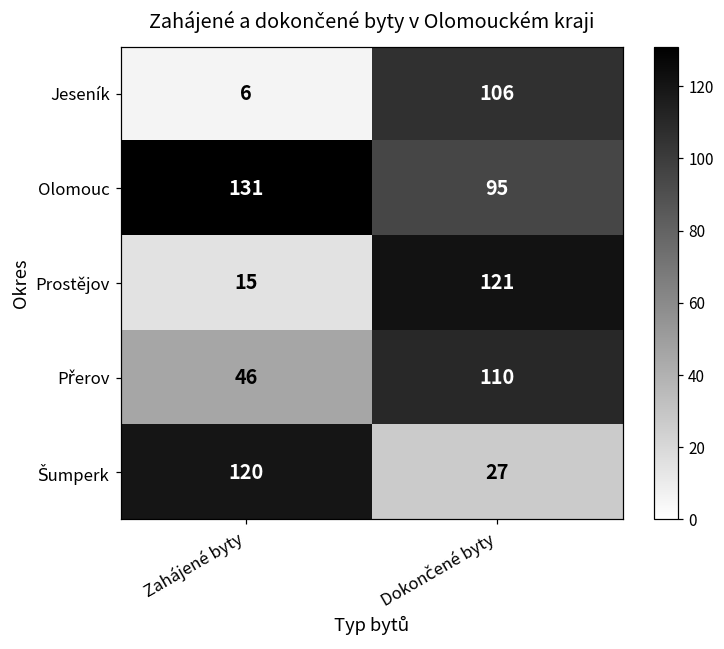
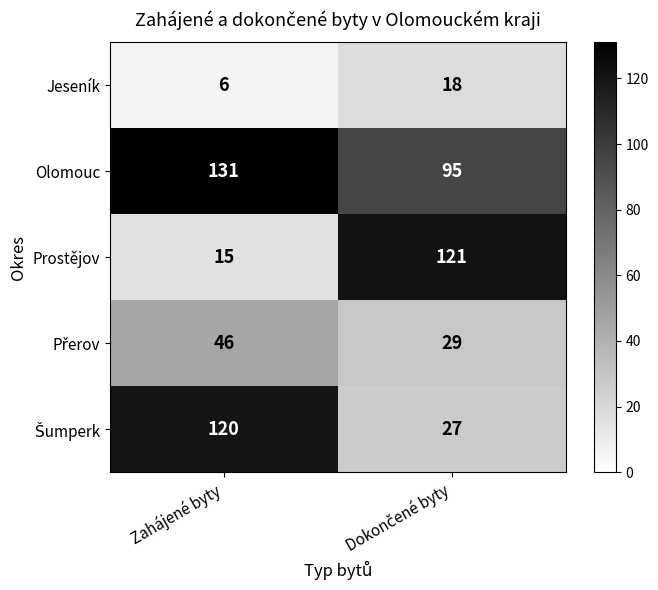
  {
    "Jeseník": {
      "Zahájené byty": 6,
-     "Dokončené byty": 106
+     "Dokončené byty": 18
    },
    "Olomouc": {
      "Zahájené byty": 131,
      "Dokončené byty": 95
    },
    "Prostějov": {
      "Zahájené byty": 15,
      "Dokončené byty": 121
    },
    "Přerov": {
      "Zahájené byty": 46,
-     "Dokončené byty": 110
+     "Dokončené byty": 29
    },
    "Šumperk": {
      "Zahájené byty": 120,
      "Dokončené byty": 27
    }
  }
